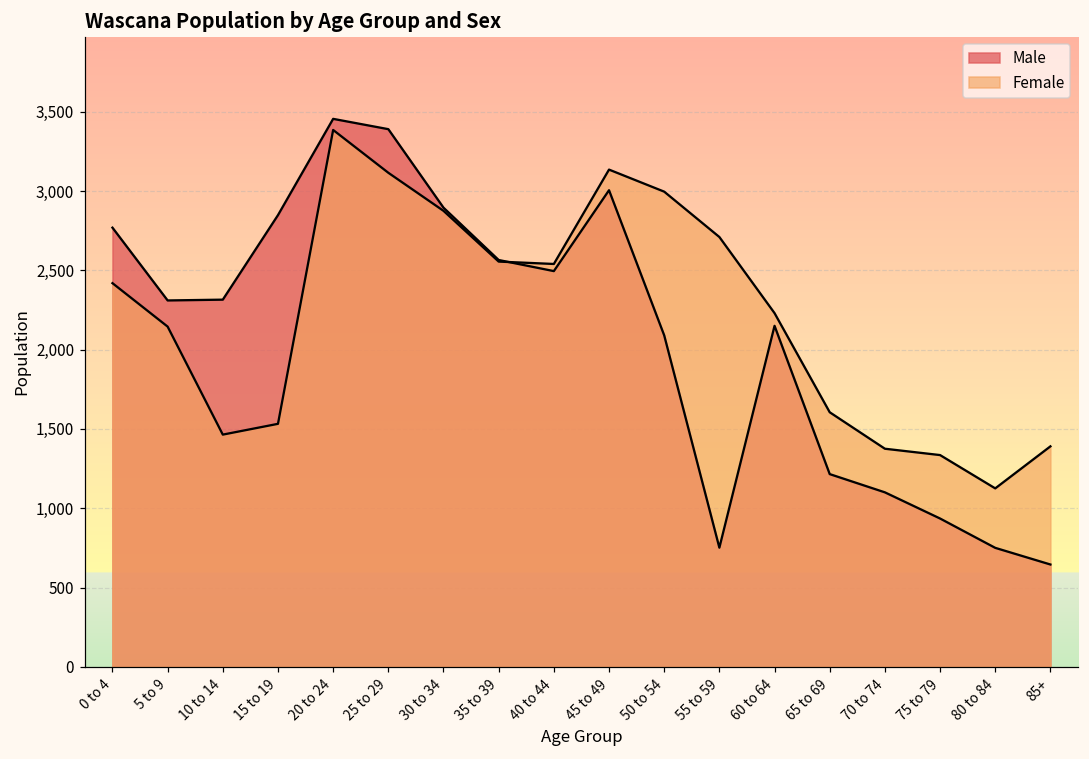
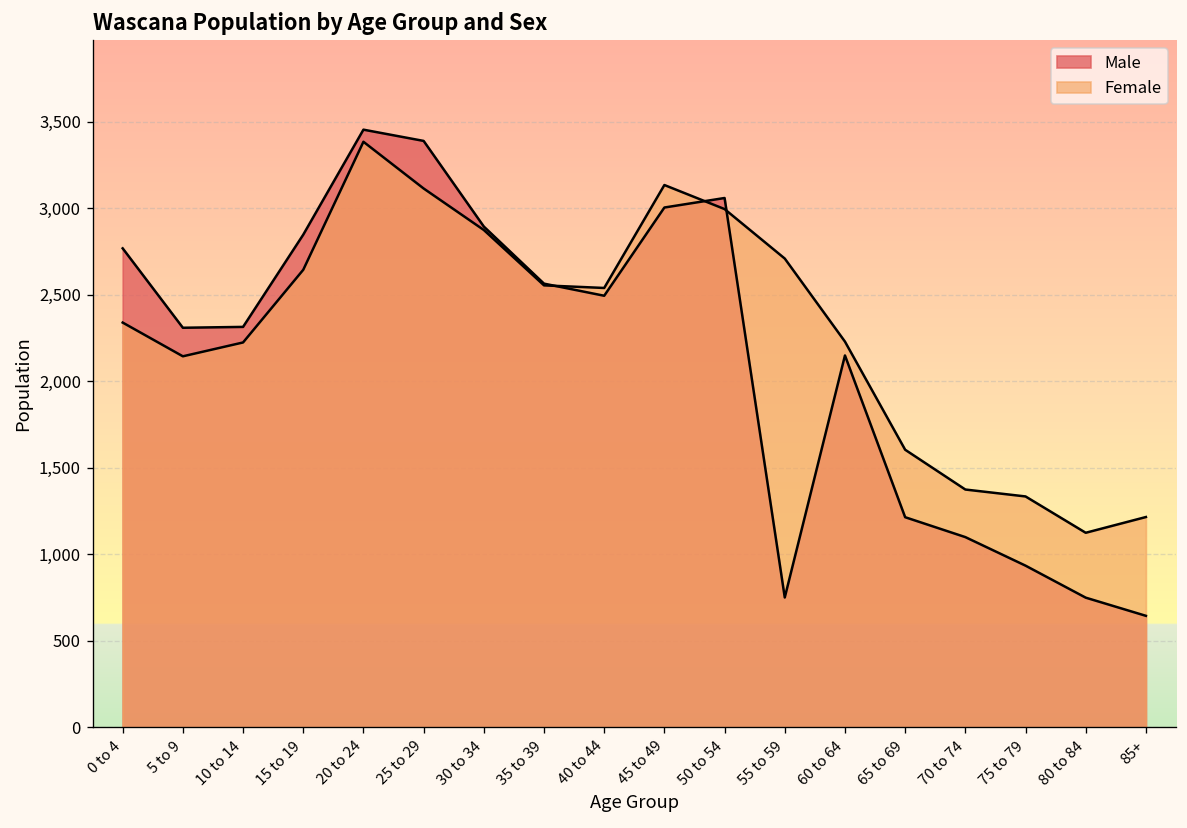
  {
    "Male": {
      "0 to 4": "2,770",
      "5 to 9": "2,310",
      "10 to 14": "2,320",
      "15 to 19": "2,850",
      "20 to 24": "3,460",
      "25 to 29": "3,390",
      "30 to 34": "2,900",
      "40 to 44": "2,500",
      "45 to 49": "3,010",
-     "50 to 54": "2,090",
+     "50 to 54": "3,060",
      "55 to 59": "750",
      "60 to 64": "2,150",
      "65 to 69": "1,220",
      "70 to 74": "1,100",
      "75 to 79": "940",
      "80 to 84": "750",
      "85+": "650"
    },
    "Female": {
-     "0 to 4": "2,420",
+     "0 to 4": "2,340",
      "5 to 9": "2,150",
-     "10 to 14": "1,460",
-     "15 to 19": "1,530",
+     "10 to 14": "2,230",
+     "15 to 19": "2,650",
      "20 to 24": "3,390",
      "25 to 29": "3,120",
      "30 to 34": "2,880",
      "40 to 44": "2,540",
      "45 to 49": "3,140",
      "50 to 54": "3,000",
      "55 to 59": "2,710",
      "60 to 64": "2,230",
      "65 to 69": "1,610",
      "70 to 74": "1,380",
      "75 to 79": "1,340",
      "80 to 84": "1,130",
-     "85+": "1,390"
+     "85+": "1,220"
    }
  }
